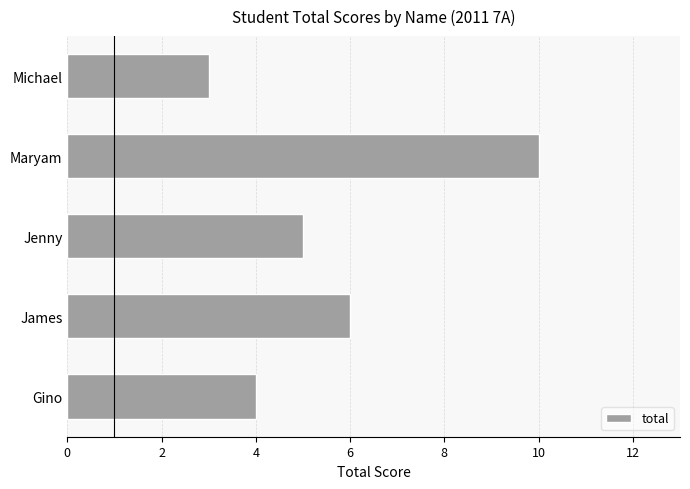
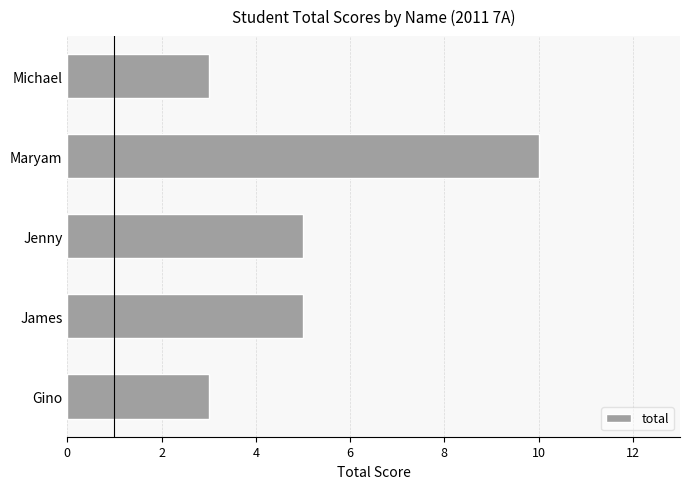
  {
    "Michael": 3,
    "Maryam": 10,
    "Jenny": 5,
-   "James": 6,
-   "Gino": 4
+   "James": 5,
+   "Gino": 3
  }
